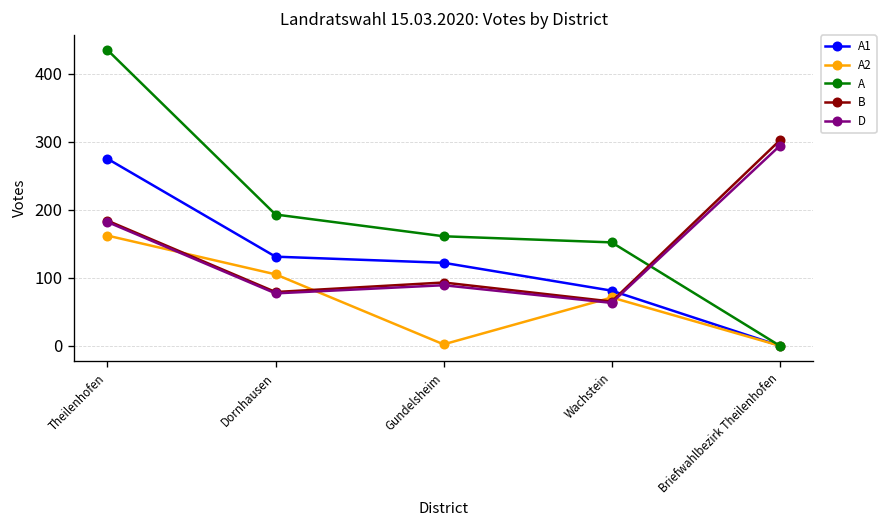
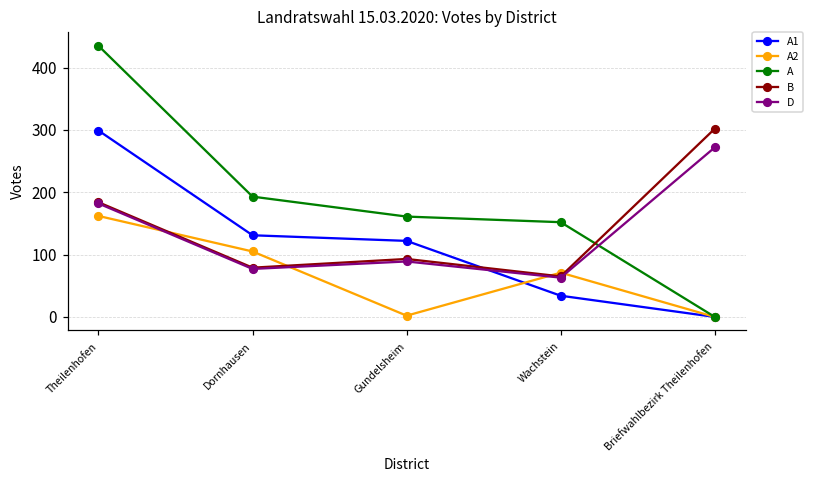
  {
    "A1": {
-     "Theilenhofen": 280,
+     "Theilenhofen": 300,
      "Dornhausen": 130,
      "Gundelsheim": 120,
-     "Wachstein": 80
+     "Wachstein": 30
    },
    "A2": {
      "Theilenhofen": 160,
      "Dornhausen": 110,
      "Gundelsheim": 0,
      "Wachstein": 70
    },
    "A": {
      "Theilenhofen": 440,
      "Dornhausen": 190,
      "Gundelsheim": 160,
      "Wachstein": 150
    },
    "B": {
      "Briefwahlbezirk Theilenhofen": 300
    },
    "D": {
-     "Briefwahlbezirk Theilenhofen": 290
+     "Briefwahlbezirk Theilenhofen": 270
    }
  }
